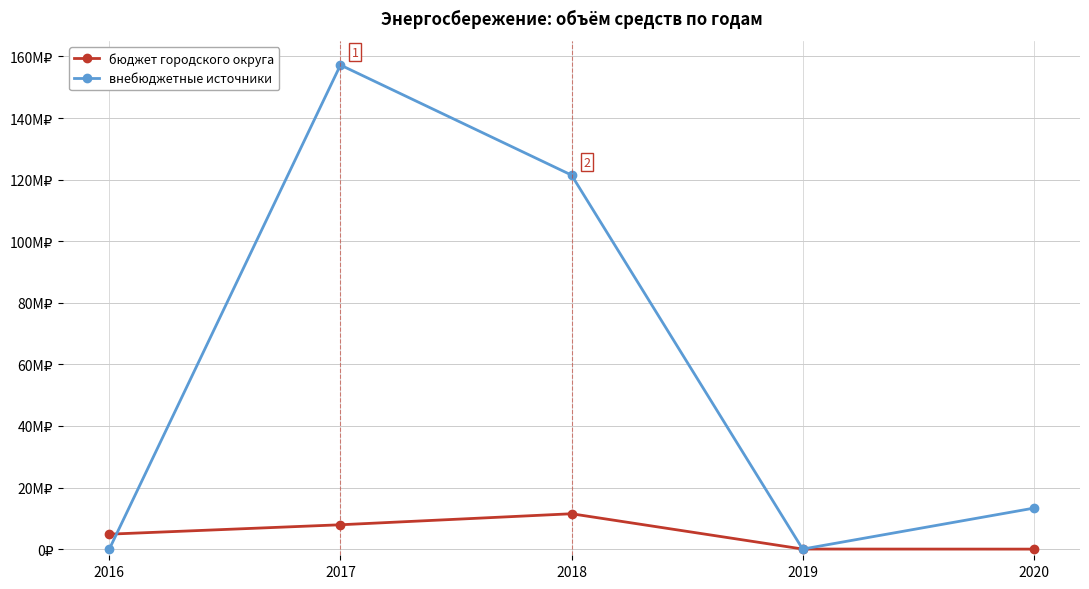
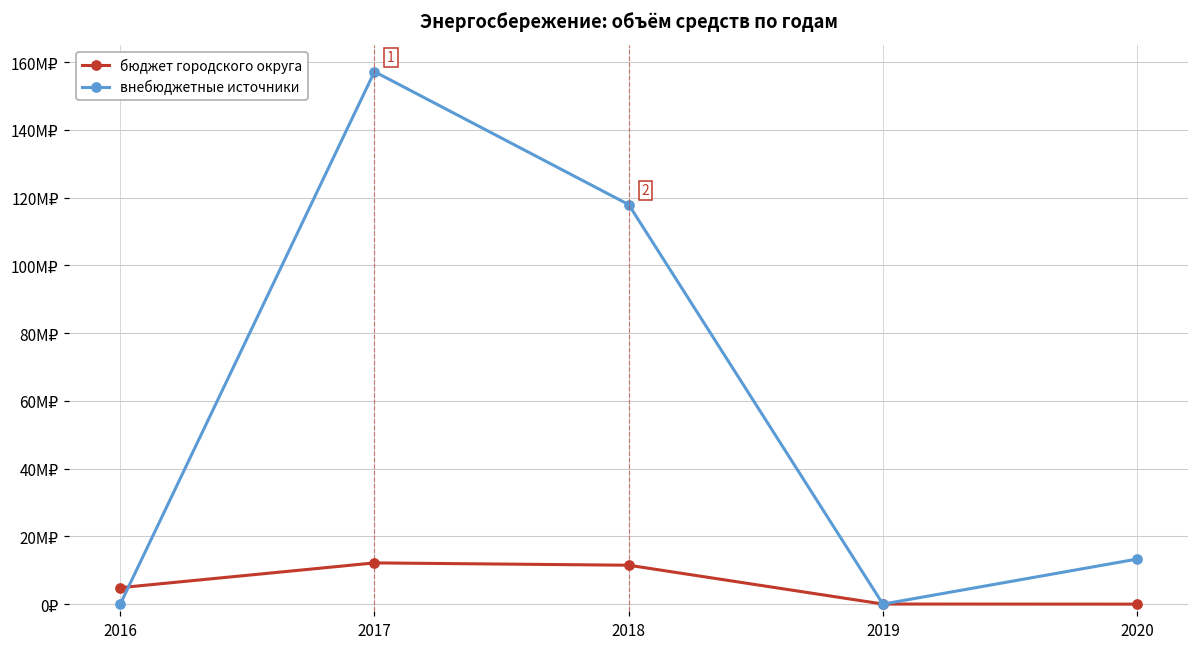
  {
    "бюджет городского округа": {
      "2016": "5M₽",
-     "2017": "8M₽",
+     "2017": "12M₽",
      "2018": "11M₽",
      "2020": "0M₽"
    },
    "внебюджетные источники": {
      "2016": "0M₽",
-     "2018": "121M₽",
+     "2018": "118M₽",
      "2020": "13M₽"
    }
  }
